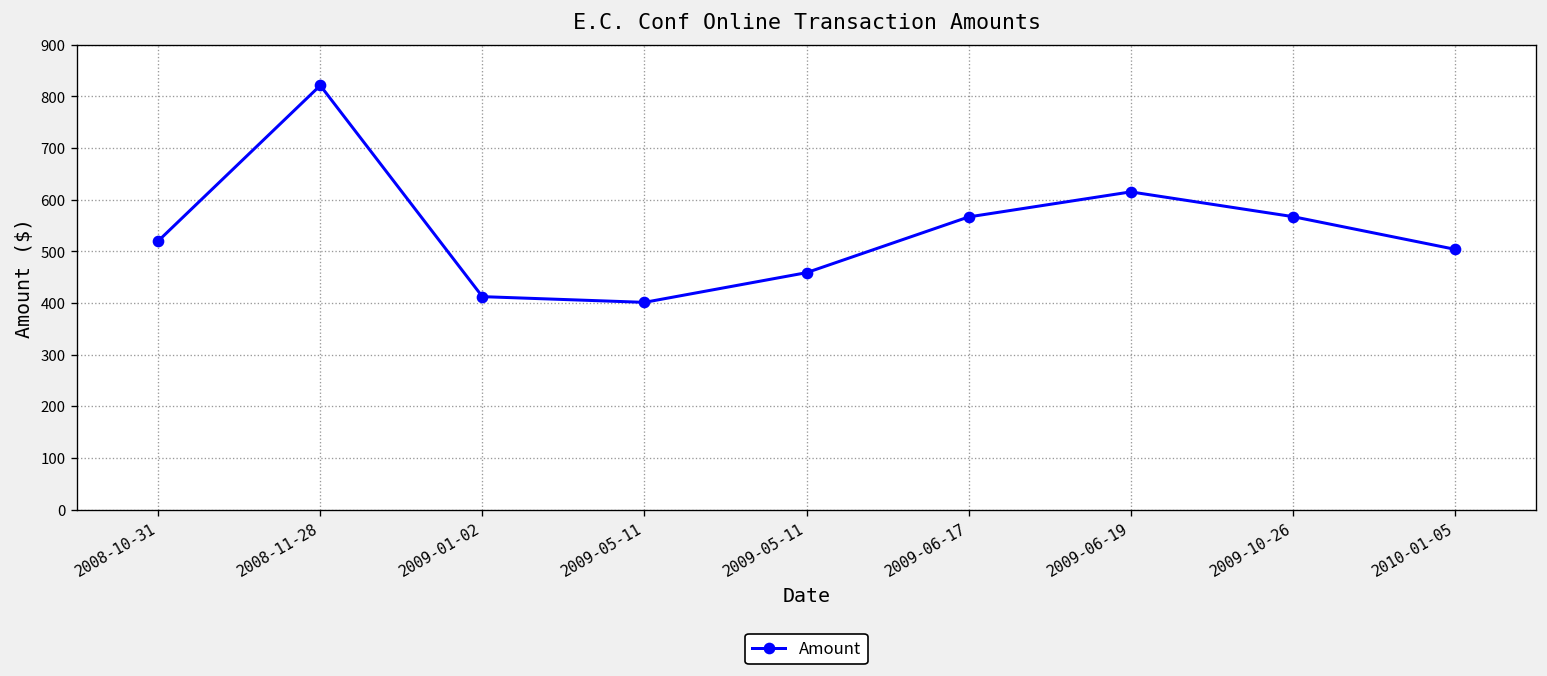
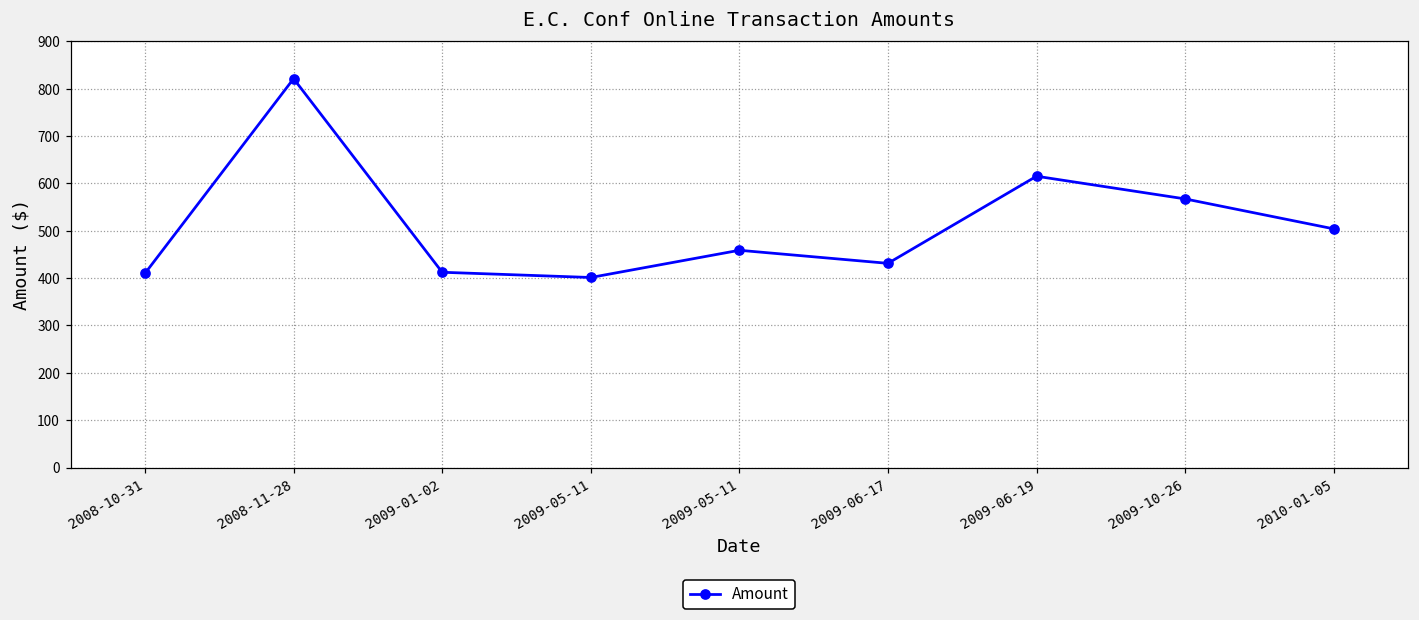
  {
-   "2008-10-31": 520,
+   "2008-10-31": 410,
    "2008-11-28": 820,
    "2009-01-02": 410,
-   "2009-06-17": 570,
+   "2009-06-17": 430,
    "2009-06-19": 620,
    "2009-10-26": 570,
    "2010-01-05": 500
  }
